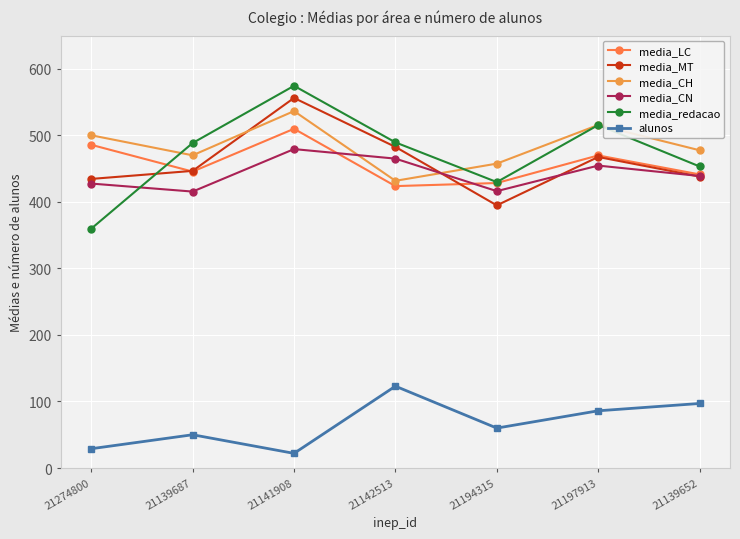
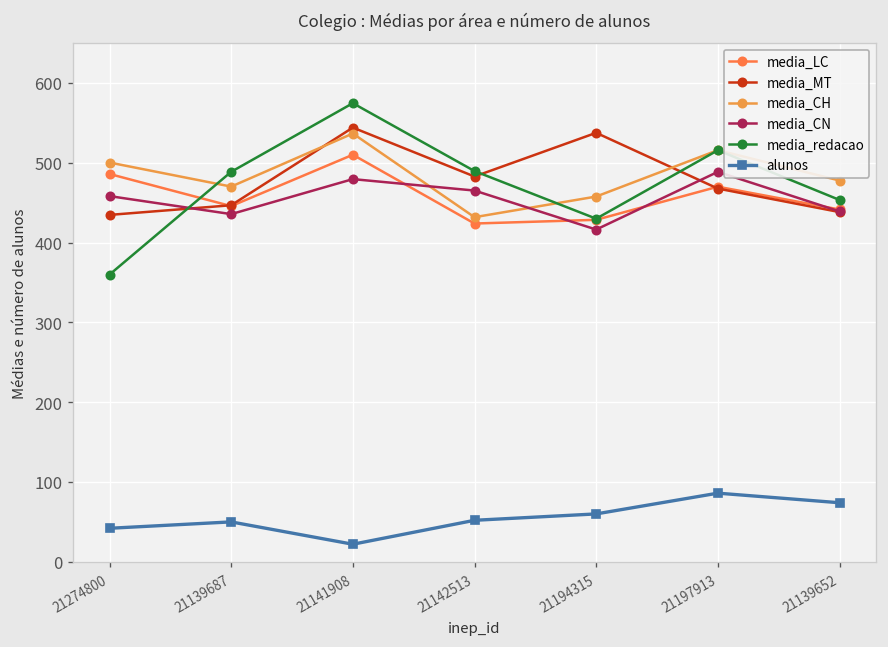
  {
    "media_MT": {
      "21274800": 430,
-     "21141908": 560,
+     "21141908": 540,
      "21142513": 480,
-     "21194315": 390
+     "21194315": 540
    },
    "media_CN": {
-     "21274800": 430,
-     "21139687": 420,
+     "21274800": 460,
+     "21139687": 440,
      "21141908": 480,
      "21142513": 470,
      "21194315": 420,
-     "21197913": 450
+     "21197913": 490
    },
    "media_redacao": {
      "21274800": 360,
      "21139687": 490,
      "21141908": 570,
      "21142513": 490,
      "21139652": 450
    },
    "alunos": {
-     "21274800": 30,
+     "21274800": 40,
      "21139687": 50,
      "21141908": 20,
-     "21142513": 120,
+     "21142513": 50,
      "21194315": 60,
      "21197913": 90,
-     "21139652": 100
+     "21139652": 70
    }
  }
